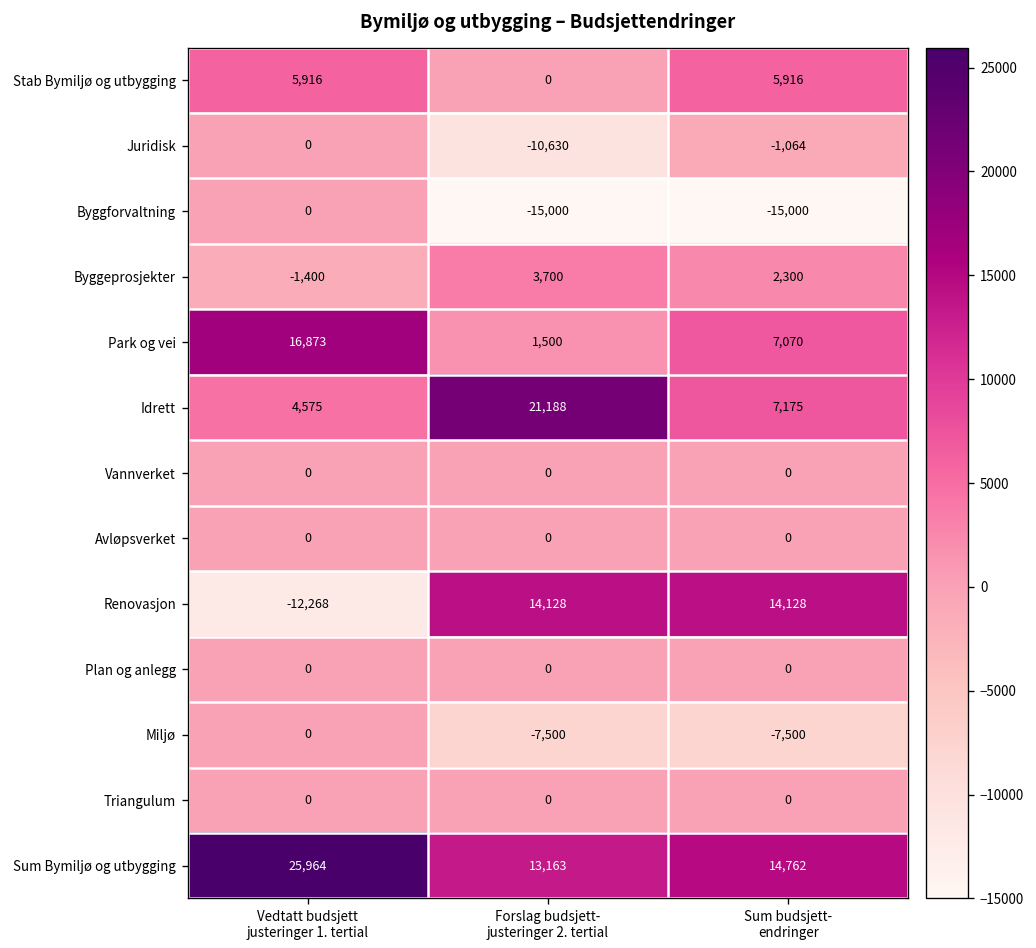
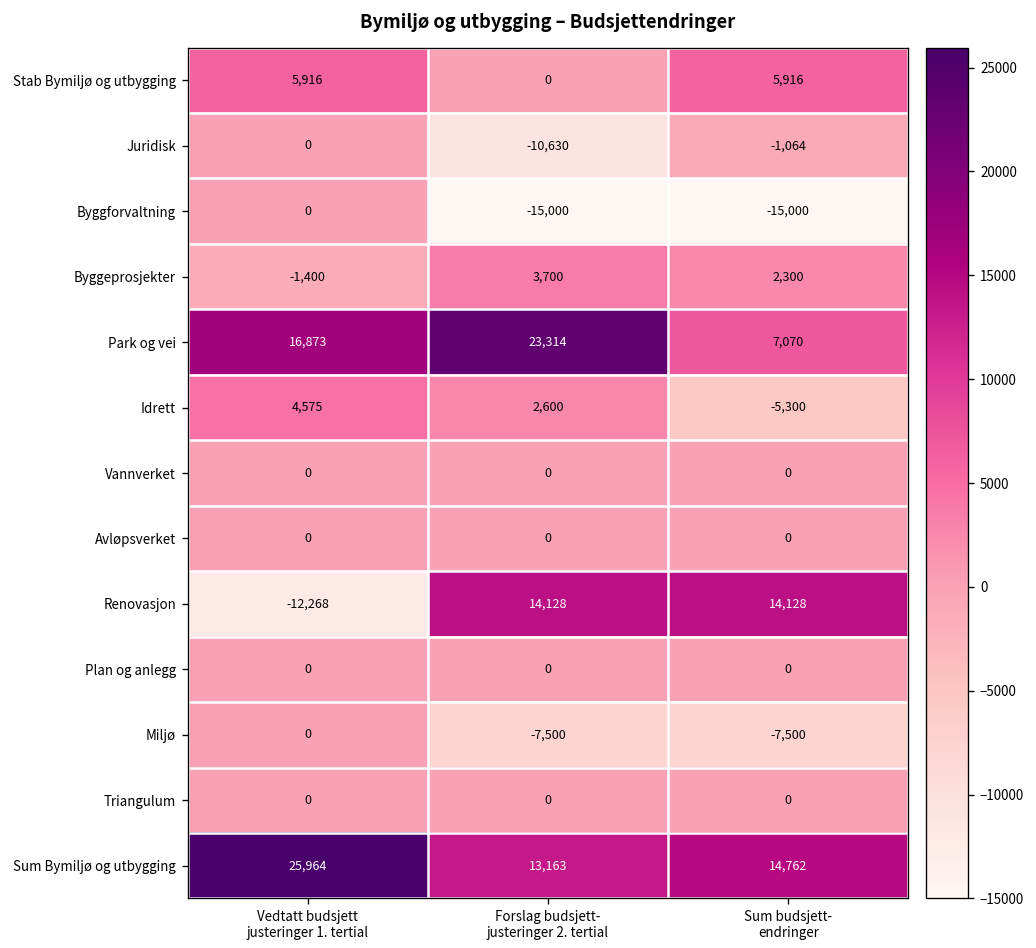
  {
    "Stab Bymiljø og utbygging": {
      "Vedtatt budsjett justeringer 1. tertial": "5,916",
      "Forslag budsjett- justeringer 2. tertial": "0",
      "Sum budsjett- endringer": "5,916"
    },
    "Juridisk": {
      "Vedtatt budsjett justeringer 1. tertial": "0",
      "Forslag budsjett- justeringer 2. tertial": "-10,630",
      "Sum budsjett- endringer": "-1,064"
    },
    "Byggforvaltning": {
      "Vedtatt budsjett justeringer 1. tertial": "0",
      "Forslag budsjett- justeringer 2. tertial": "-15,000",
      "Sum budsjett- endringer": "-15,000"
    },
    "Byggeprosjekter": {
      "Vedtatt budsjett justeringer 1. tertial": "-1,400",
      "Forslag budsjett- justeringer 2. tertial": "3,700",
      "Sum budsjett- endringer": "2,300"
    },
    "Park og vei": {
      "Vedtatt budsjett justeringer 1. tertial": "16,873",
-     "Forslag budsjett- justeringer 2. tertial": "1,500",
+     "Forslag budsjett- justeringer 2. tertial": "23,314",
      "Sum budsjett- endringer": "7,070"
    },
    "Idrett": {
      "Vedtatt budsjett justeringer 1. tertial": "4,575",
-     "Forslag budsjett- justeringer 2. tertial": "21,188",
-     "Sum budsjett- endringer": "7,175"
+     "Forslag budsjett- justeringer 2. tertial": "2,600",
+     "Sum budsjett- endringer": "-5,300"
    },
    "Vannverket": {
      "Vedtatt budsjett justeringer 1. tertial": "0",
      "Forslag budsjett- justeringer 2. tertial": "0",
      "Sum budsjett- endringer": "0"
    },
    "Avløpsverket": {
      "Vedtatt budsjett justeringer 1. tertial": "0",
      "Forslag budsjett- justeringer 2. tertial": "0",
      "Sum budsjett- endringer": "0"
    },
    "Renovasjon": {
      "Vedtatt budsjett justeringer 1. tertial": "-12,268",
      "Forslag budsjett- justeringer 2. tertial": "14,128",
      "Sum budsjett- endringer": "14,128"
    },
    "Plan og anlegg": {
      "Vedtatt budsjett justeringer 1. tertial": "0",
      "Forslag budsjett- justeringer 2. tertial": "0",
      "Sum budsjett- endringer": "0"
    },
    "Miljø": {
      "Vedtatt budsjett justeringer 1. tertial": "0",
      "Forslag budsjett- justeringer 2. tertial": "-7,500",
      "Sum budsjett- endringer": "-7,500"
    },
    "Triangulum": {
      "Vedtatt budsjett justeringer 1. tertial": "0",
      "Forslag budsjett- justeringer 2. tertial": "0",
      "Sum budsjett- endringer": "0"
    },
    "Sum Bymiljø og utbygging": {
      "Vedtatt budsjett justeringer 1. tertial": "25,964",
      "Forslag budsjett- justeringer 2. tertial": "13,163",
      "Sum budsjett- endringer": "14,762"
    }
  }
